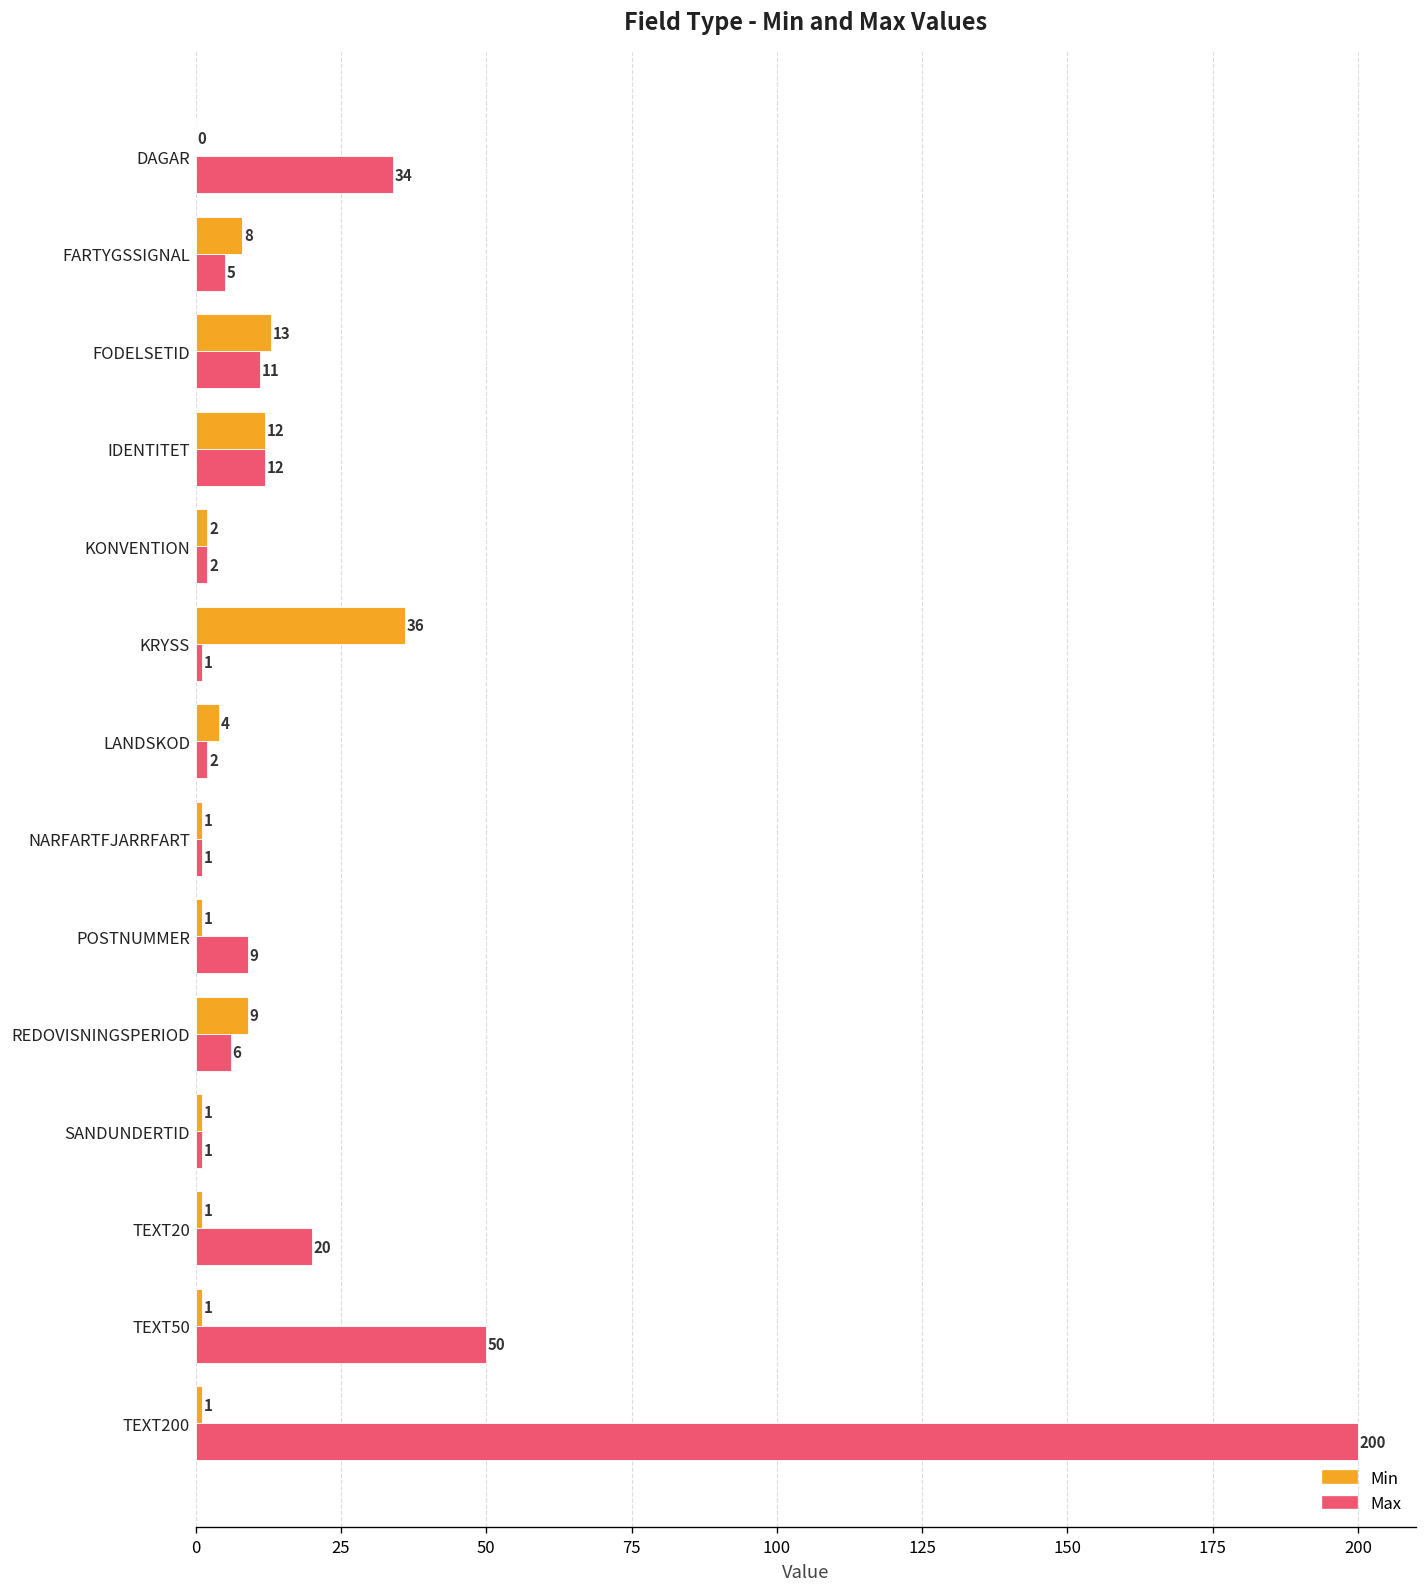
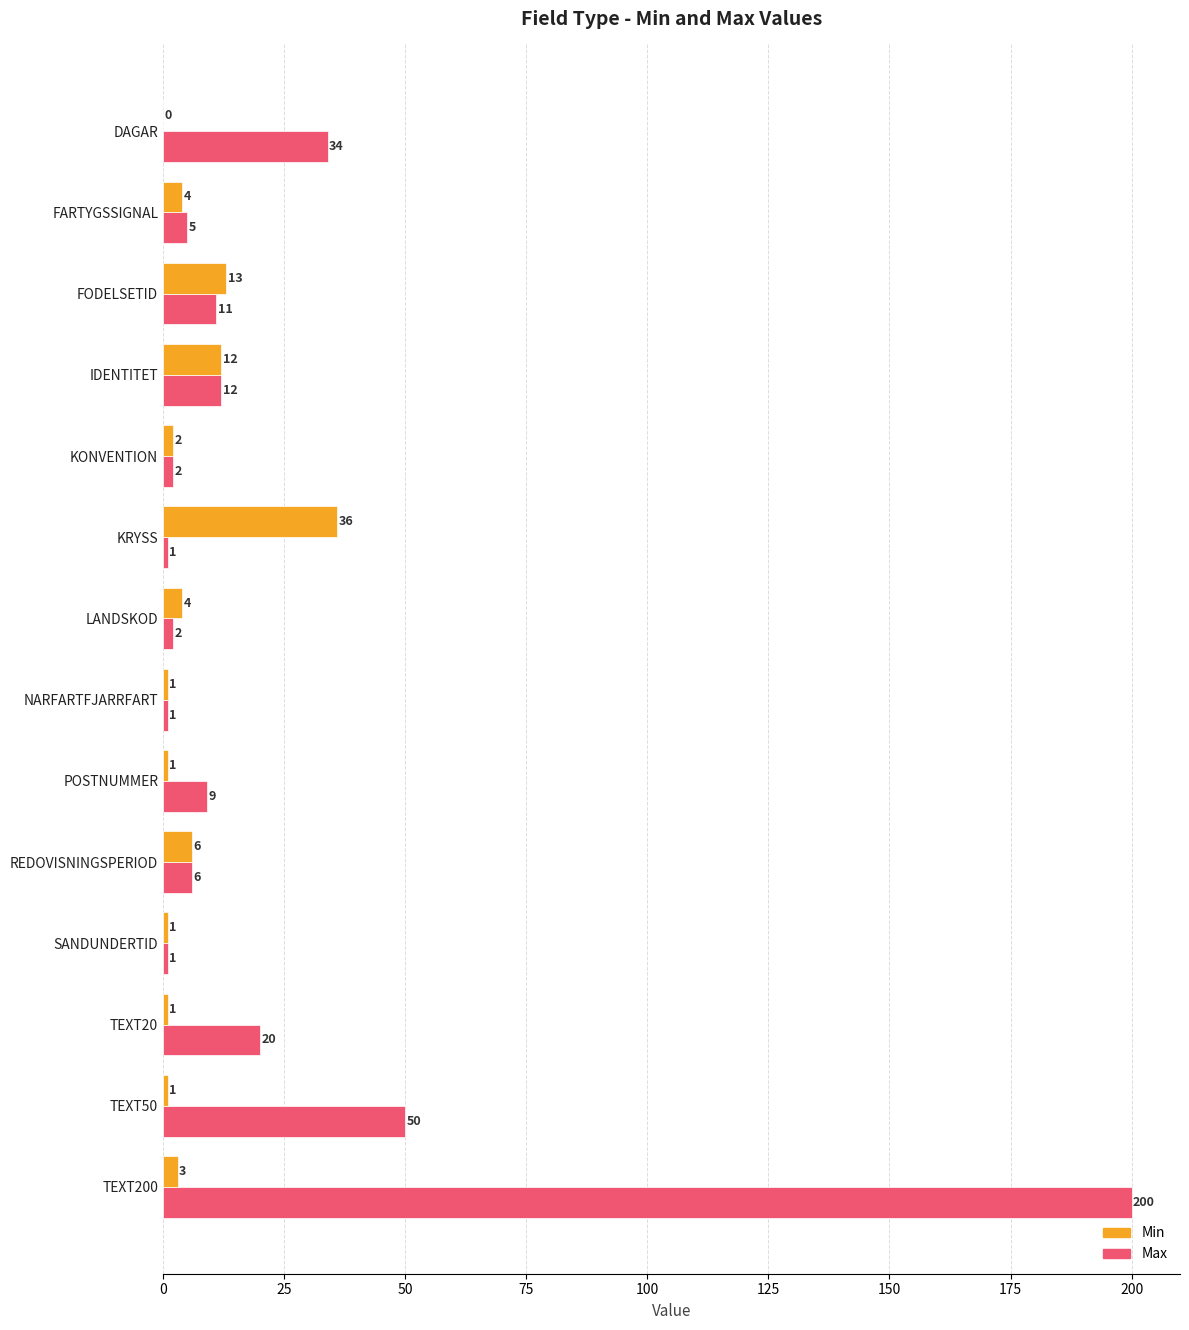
  {
    "Max": {
      "DAGAR": 34,
      "FARTYGSSIGNAL": 5,
      "FODELSETID": 11,
      "IDENTITET": 12,
      "KONVENTION": 2,
      "KRYSS": 1,
      "LANDSKOD": 2,
      "NARFARTFJARRFART": 1,
      "POSTNUMMER": 9,
      "REDOVISNINGSPERIOD": 6,
      "SANDUNDERTID": 1,
      "TEXT20": 20,
      "TEXT50": 50,
      "TEXT200": 200
    },
    "Min": {
      "DAGAR": 0,
-     "FARTYGSSIGNAL": 8,
+     "FARTYGSSIGNAL": 4,
      "FODELSETID": 13,
      "IDENTITET": 12,
      "KONVENTION": 2,
      "KRYSS": 36,
      "LANDSKOD": 4,
      "NARFARTFJARRFART": 1,
      "POSTNUMMER": 1,
-     "REDOVISNINGSPERIOD": 9,
+     "REDOVISNINGSPERIOD": 6,
      "SANDUNDERTID": 1,
      "TEXT20": 1,
      "TEXT50": 1,
-     "TEXT200": 1
+     "TEXT200": 3
    }
  }
